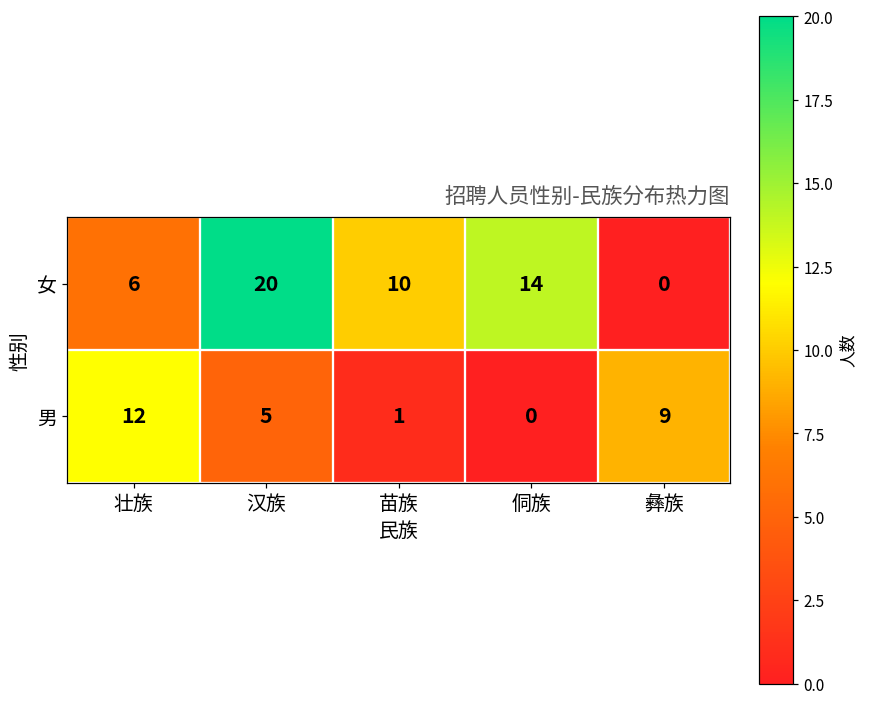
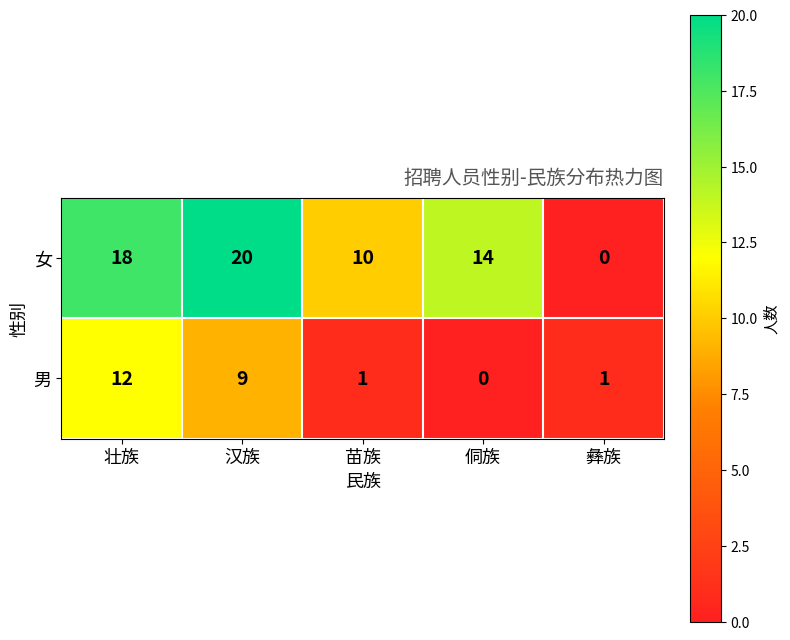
  {
    "女": {
-     "壮族": 6,
+     "壮族": 18,
      "汉族": 20,
      "苗族": 10,
      "侗族": 14,
      "彝族": 0
    },
    "男": {
      "壮族": 12,
-     "汉族": 5,
+     "汉族": 9,
      "苗族": 1,
      "侗族": 0,
-     "彝族": 9
+     "彝族": 1
    }
  }
